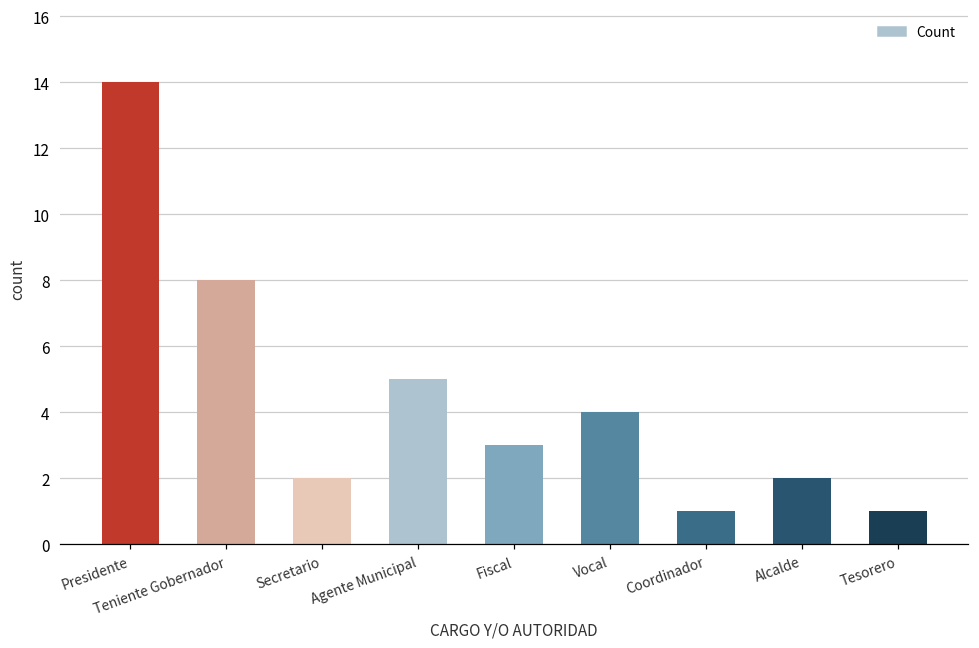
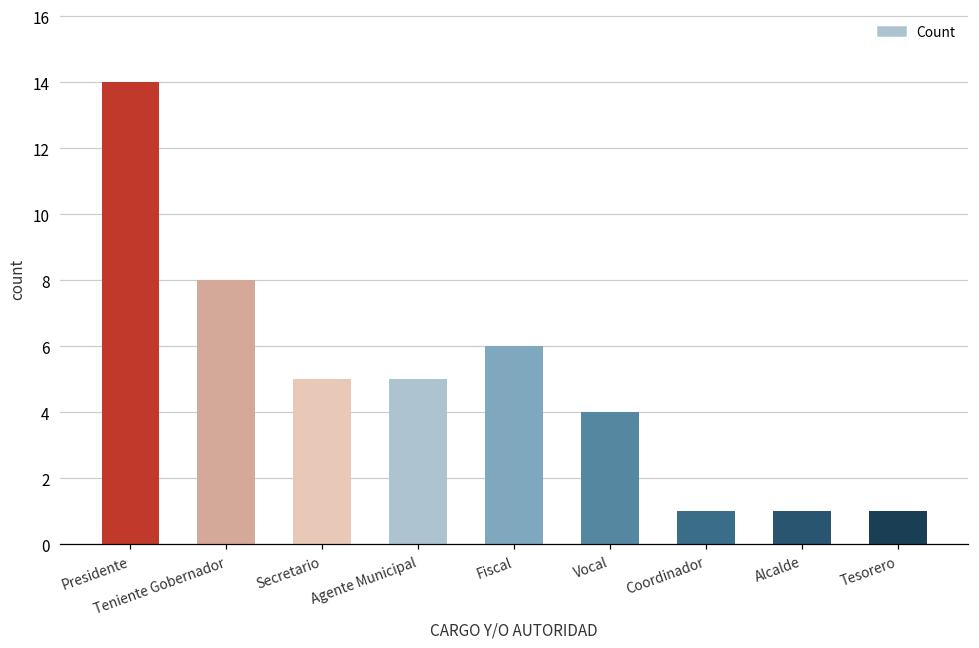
  {
    "Presidente": 14,
    "Teniente Gobernador": 8,
-   "Secretario": 2,
+   "Secretario": 5,
    "Agente Municipal": 5,
-   "Fiscal": 3,
+   "Fiscal": 6,
    "Vocal": 4,
    "Coordinador": 1,
-   "Alcalde": 2,
+   "Alcalde": 1,
    "Tesorero": 1
  }
